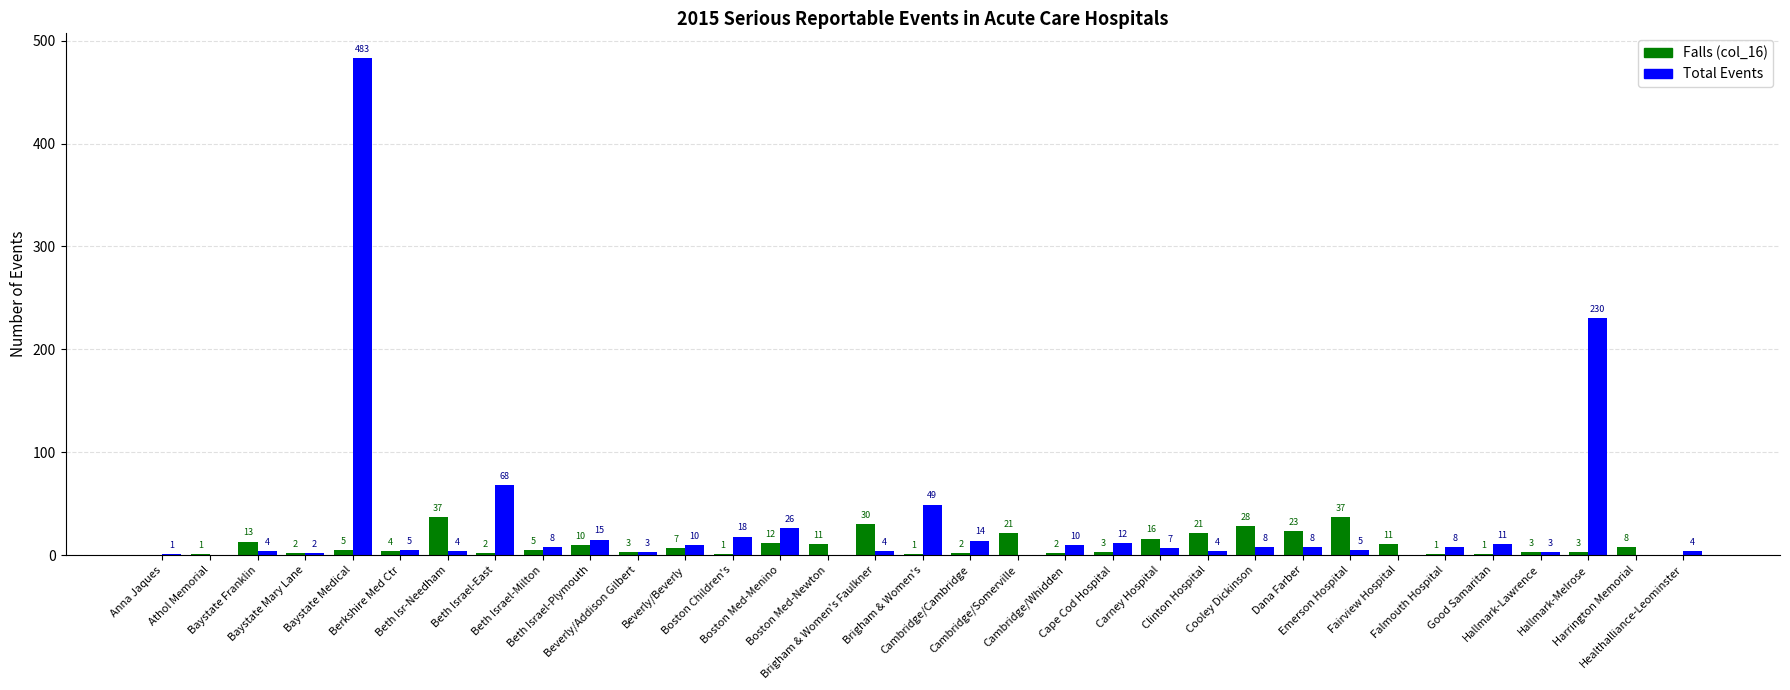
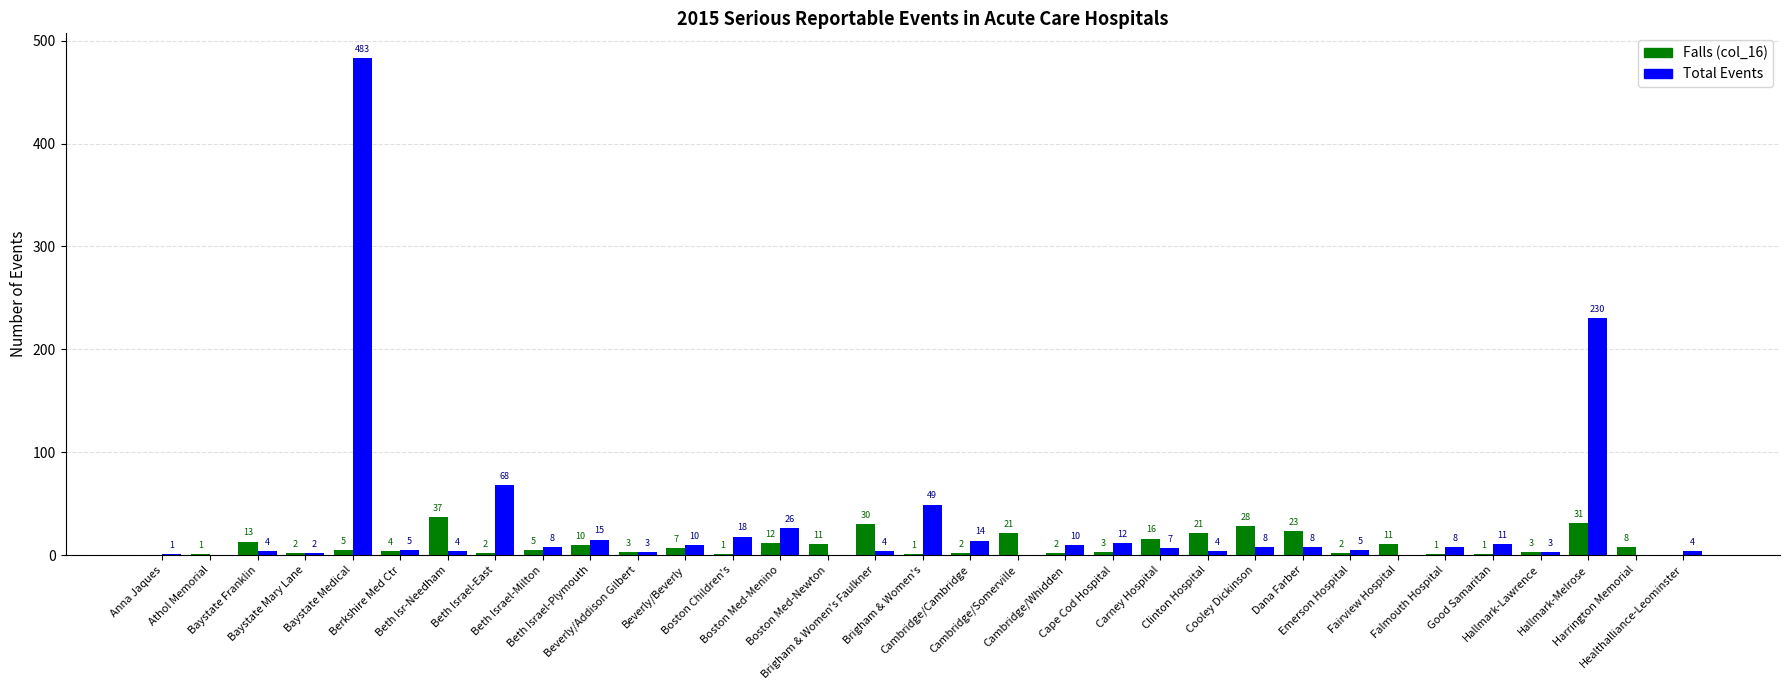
  {
    "Falls (col_16)": {
      "Athol Memorial": 1,
      "Baystate Franklin": 13,
      "Baystate Mary Lane": 2,
      "Baystate Medical": 5,
      "Berkshire Med Ctr": 4,
      "Beth Isr-Needham": 37,
      "Beth Israel-East": 2,
      "Beth Israel-Milton": 5,
      "Beth Israel-Plymouth": 10,
      "Beverly/Addison Gilbert": 3,
      "Beverly/Beverly": 7,
      "Boston Children's": 1,
      "Boston Med-Menino": 12,
      "Boston Med-Newton": 11,
      "Brigham & Women's Faulkner": 30,
      "Brigham & Women's": 1,
      "Cambridge/Cambridge": 2,
      "Cambridge/Somerville": 21,
      "Cambridge/Whidden": 2,
      "Cape Cod Hospital": 3,
      "Carney Hospital": 16,
      "Clinton Hospital": 21,
      "Cooley Dickinson": 28,
      "Dana Farber": 23,
-     "Emerson Hospital": 37,
+     "Emerson Hospital": 2,
      "Fairview Hospital": 11,
      "Falmouth Hospital": 1,
      "Good Samaritan": 1,
      "Hallmark-Lawrence": 3,
-     "Hallmark-Melrose": 3,
+     "Hallmark-Melrose": 31,
      "Harrington Memorial": 8
    },
    "Total Events": {
      "Anna Jaques": 1,
      "Baystate Franklin": 4,
      "Baystate Mary Lane": 2,
      "Baystate Medical": 483,
      "Berkshire Med Ctr": 5,
      "Beth Isr-Needham": 4,
      "Beth Israel-East": 68,
      "Beth Israel-Milton": 8,
      "Beth Israel-Plymouth": 15,
      "Beverly/Addison Gilbert": 3,
      "Beverly/Beverly": 10,
      "Boston Children's": 18,
      "Boston Med-Menino": 26,
      "Brigham & Women's Faulkner": 4,
      "Brigham & Women's": 49,
      "Cambridge/Cambridge": 14,
      "Cambridge/Whidden": 10,
      "Cape Cod Hospital": 12,
      "Carney Hospital": 7,
      "Clinton Hospital": 4,
      "Cooley Dickinson": 8,
      "Dana Farber": 8,
      "Emerson Hospital": 5,
      "Falmouth Hospital": 8,
      "Good Samaritan": 11,
      "Hallmark-Lawrence": 3,
      "Hallmark-Melrose": 230,
      "Healthalliance-Leominster": 4
    }
  }
